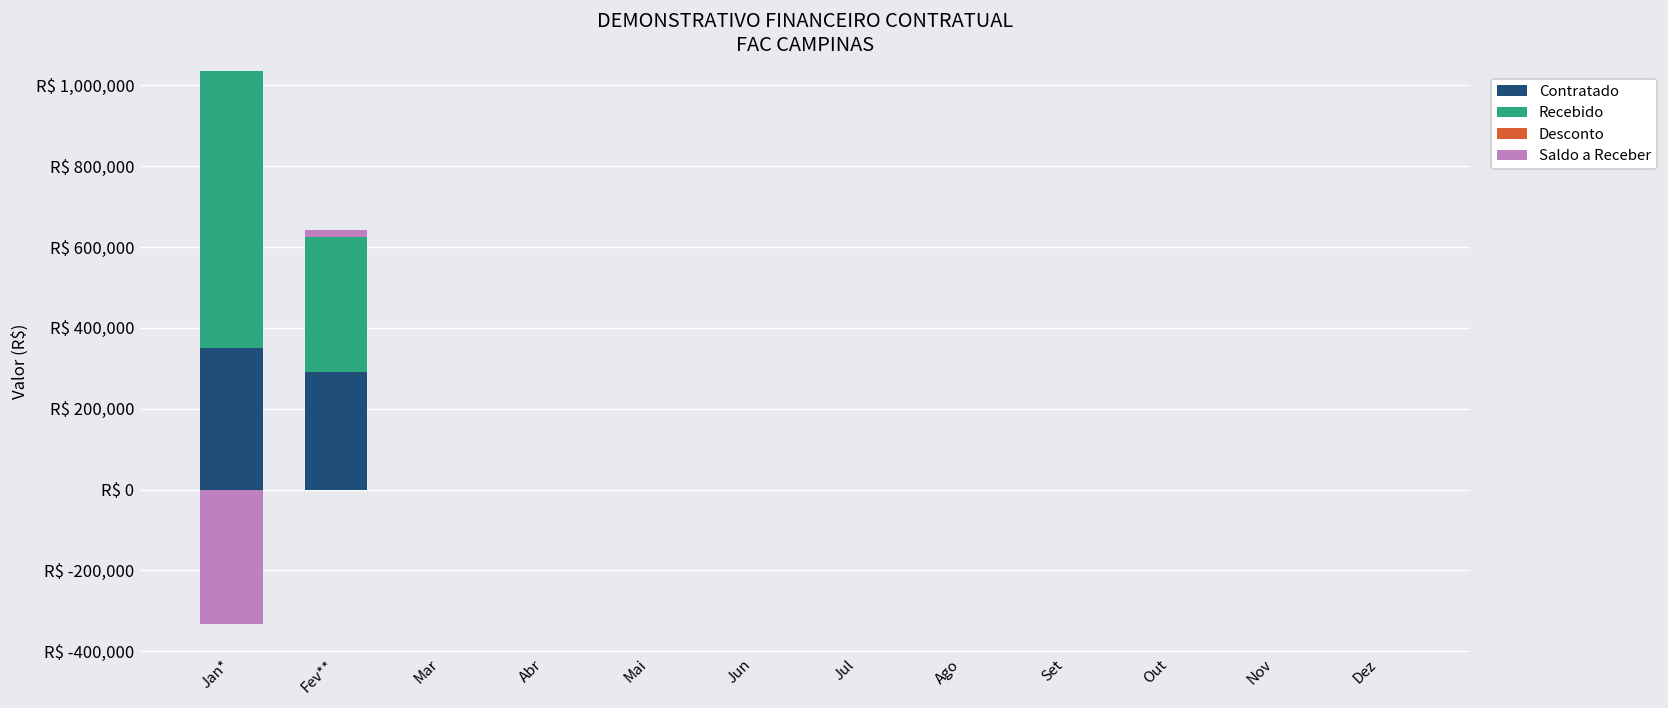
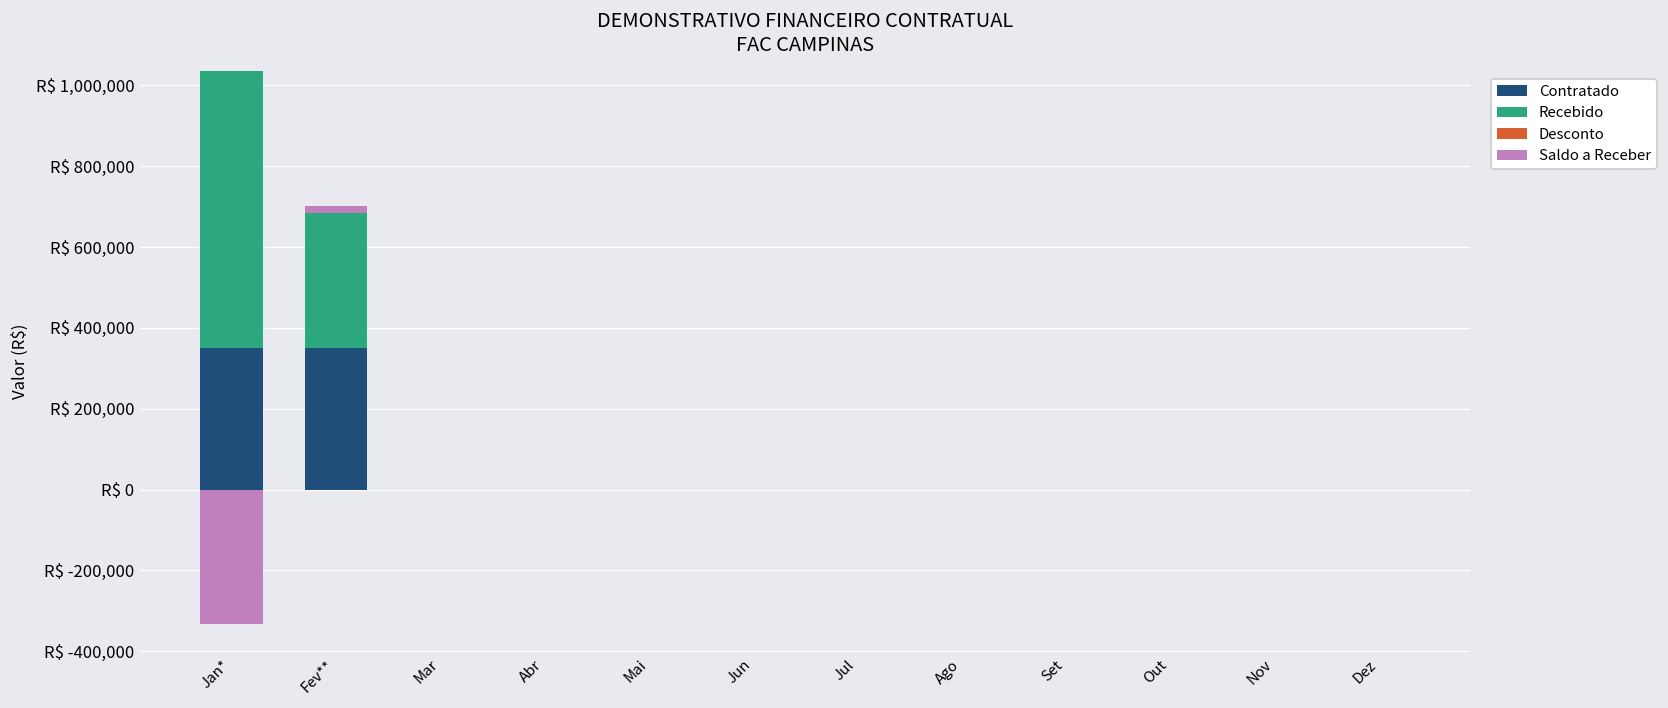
  {
    "Contratado": {
      "Jan*": "R$ 350,000",
-     "Fev**": "R$ 290,000",
+     "Fev**": "R$ 350,000",
      "Mar": "R$ 0",
      "Abr": "R$ 0",
      "Mai": "R$ 0",
      "Jun": "R$ 0",
      "Jul": "R$ 0",
      "Ago": "R$ 0",
      "Set": "R$ 0",
      "Out": "R$ 0",
      "Nov": "R$ 0",
      "Dez": "R$ 0"
    },
    "Desconto": {
      "Mar": "R$ 0",
      "Abr": "R$ 0",
      "Mai": "R$ 0",
      "Jun": "R$ 0",
      "Jul": "R$ 0",
      "Ago": "R$ 0",
      "Set": "R$ 0",
      "Out": "R$ 0",
      "Nov": "R$ 0",
      "Dez": "R$ 0"
    }
  }
